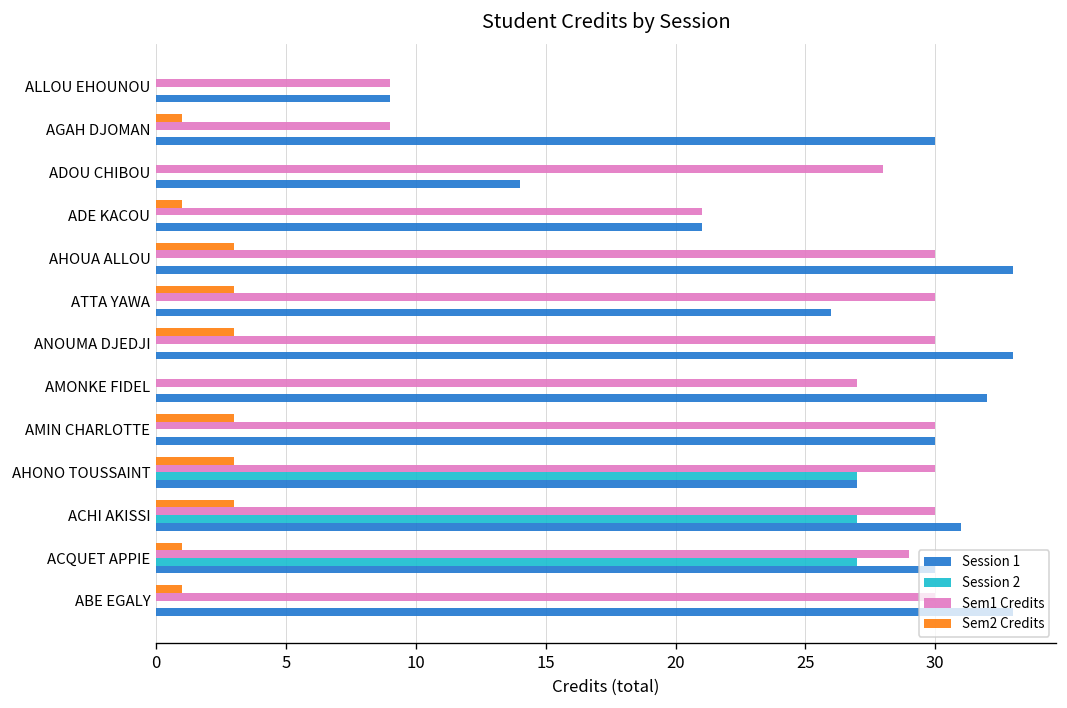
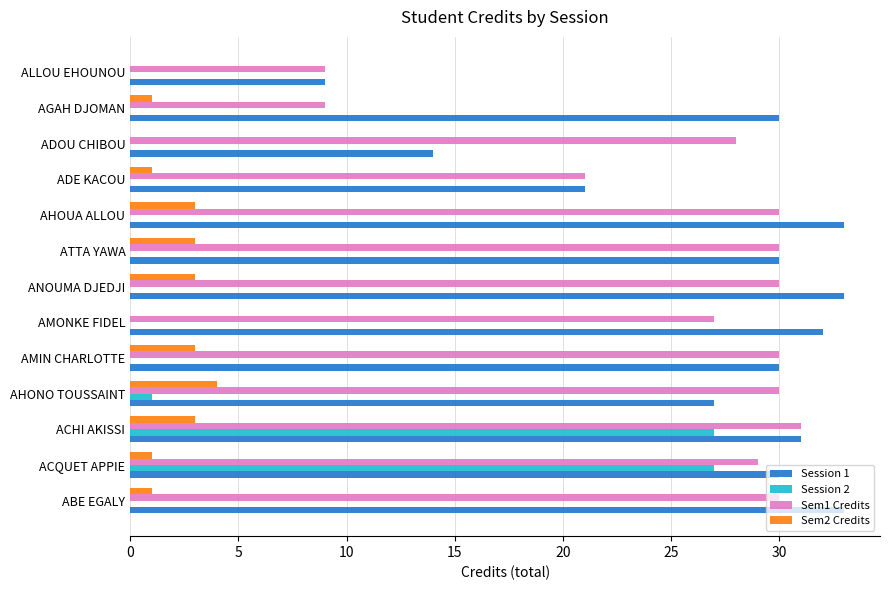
  {
    "Session 1": {
      "ALLOU EHOUNOU": 9,
      "AGAH DJOMAN": 30,
      "ADOU CHIBOU": 14,
      "ADE KACOU": 21,
      "AHOUA ALLOU": 33,
-     "ATTA YAWA": 26,
+     "ATTA YAWA": 30,
      "ANOUMA DJEDJI": 33,
      "AMONKE FIDEL": 32,
      "AMIN CHARLOTTE": 30,
      "AHONO TOUSSAINT": 27,
      "ACHI AKISSI": 31
    },
    "Session 2": {
      "ALLOU EHOUNOU": 0,
      "AGAH DJOMAN": 0,
      "ADOU CHIBOU": 0,
      "ADE KACOU": 0,
      "AHOUA ALLOU": 0,
      "ATTA YAWA": 0,
      "ANOUMA DJEDJI": 0,
      "AMONKE FIDEL": 0,
      "AMIN CHARLOTTE": 0,
-     "AHONO TOUSSAINT": 27,
+     "AHONO TOUSSAINT": 1,
      "ACHI AKISSI": 27,
      "ACQUET APPIE": 27,
      "ABE EGALY": 0
    },
    "Sem1 Credits": {
      "ALLOU EHOUNOU": 9,
      "AGAH DJOMAN": 9,
      "ADOU CHIBOU": 28,
      "ADE KACOU": 21,
      "AHOUA ALLOU": 30,
      "ATTA YAWA": 30,
      "ANOUMA DJEDJI": 30,
      "AMONKE FIDEL": 27,
      "AMIN CHARLOTTE": 30,
      "AHONO TOUSSAINT": 30,
-     "ACHI AKISSI": 30,
+     "ACHI AKISSI": 31,
      "ACQUET APPIE": 29
    },
    "Sem2 Credits": {
      "ALLOU EHOUNOU": 0,
      "AGAH DJOMAN": 1,
      "ADOU CHIBOU": 0,
      "ADE KACOU": 1,
      "AHOUA ALLOU": 3,
      "ATTA YAWA": 3,
      "ANOUMA DJEDJI": 3,
      "AMONKE FIDEL": 0,
      "AMIN CHARLOTTE": 3,
-     "AHONO TOUSSAINT": 3,
+     "AHONO TOUSSAINT": 4,
      "ACHI AKISSI": 3,
      "ACQUET APPIE": 1,
      "ABE EGALY": 1
    }
  }
